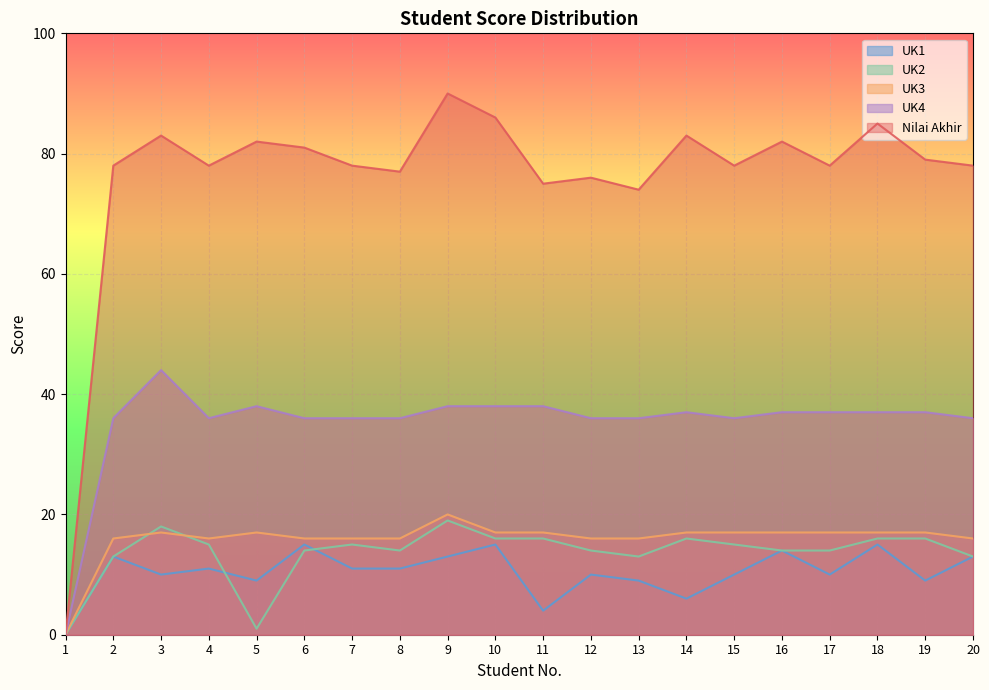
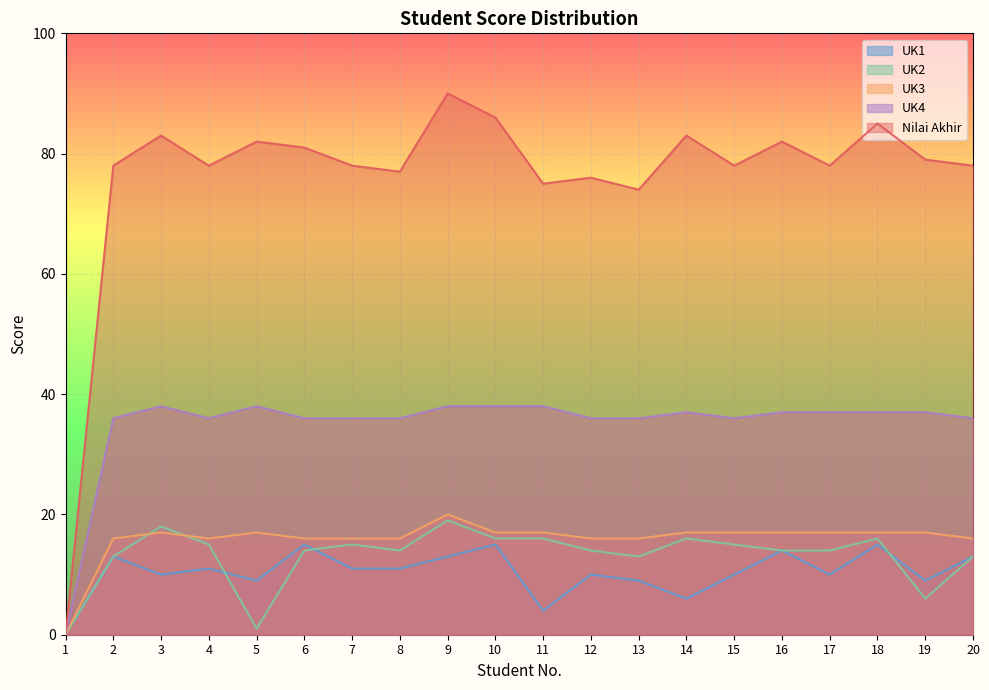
  {
    "UK1": {
      "3": 10,
      "4": 11,
      "5": 9,
      "6": 15,
      "7": 11,
      "8": 11,
      "9": 13,
      "10": 15,
      "11": 4,
      "12": 10,
      "13": 9,
      "14": 6,
      "15": 10,
      "17": 10,
      "18": 15,
      "19": 9
    },
    "UK2": {
      "3": 18,
      "4": 15,
      "5": 1,
      "6": 14,
      "7": 15,
      "8": 14,
      "9": 19,
      "10": 16,
      "11": 16,
      "12": 14,
      "13": 13,
      "14": 16,
      "15": 15,
      "17": 14,
      "18": 16,
-     "19": 16
+     "19": 6
    },
    "UK4": {
      "2": 36,
-     "3": 44,
+     "3": 38,
      "4": 36,
      "5": 38,
      "6": 36,
      "7": 36,
      "8": 36,
      "9": 38,
      "10": 38,
      "11": 38,
      "12": 36,
      "13": 36,
      "14": 37,
      "15": 36,
      "16": 37,
      "17": 37,
      "18": 37,
      "19": 37,
      "20": 36
    }
  }
